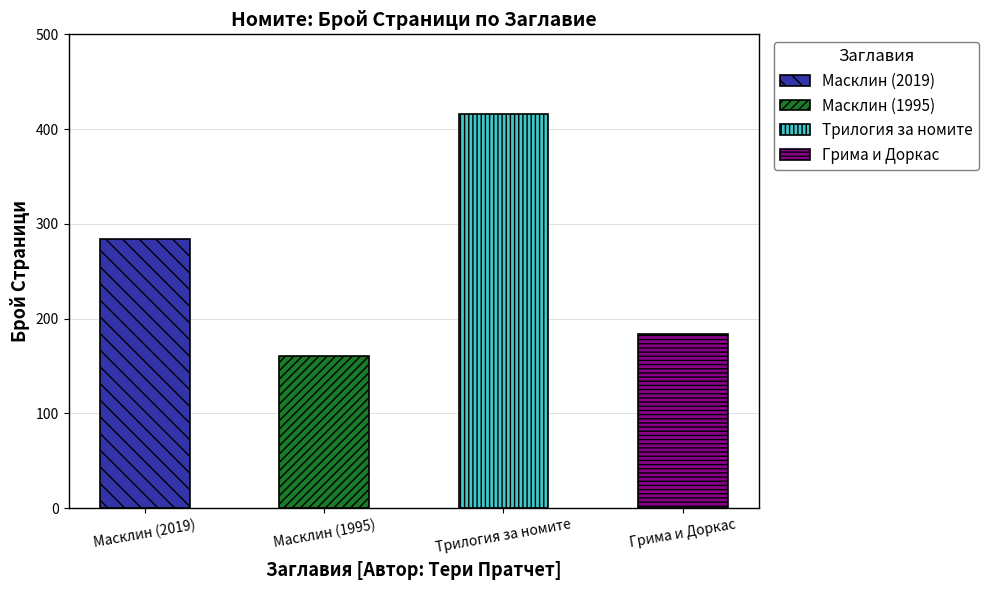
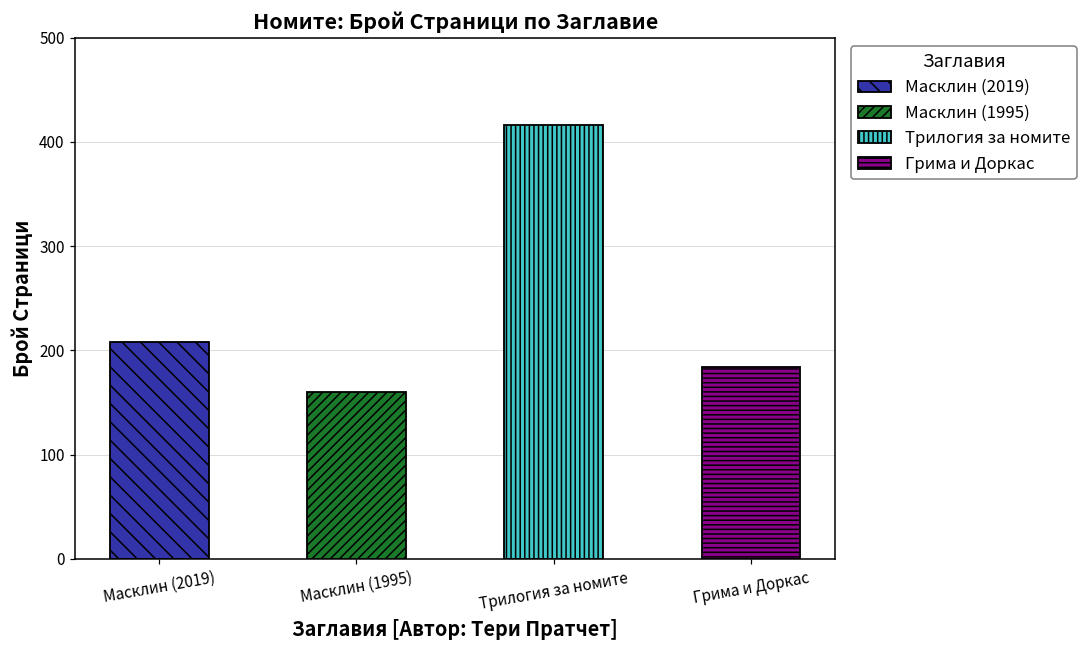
  {
-   "Масклин (2019)": 280,
+   "Масклин (2019)": 210,
    "Масклин (1995)": 160,
    "Трилогия за номите": 420,
    "Грима и Доркас": 180
  }
